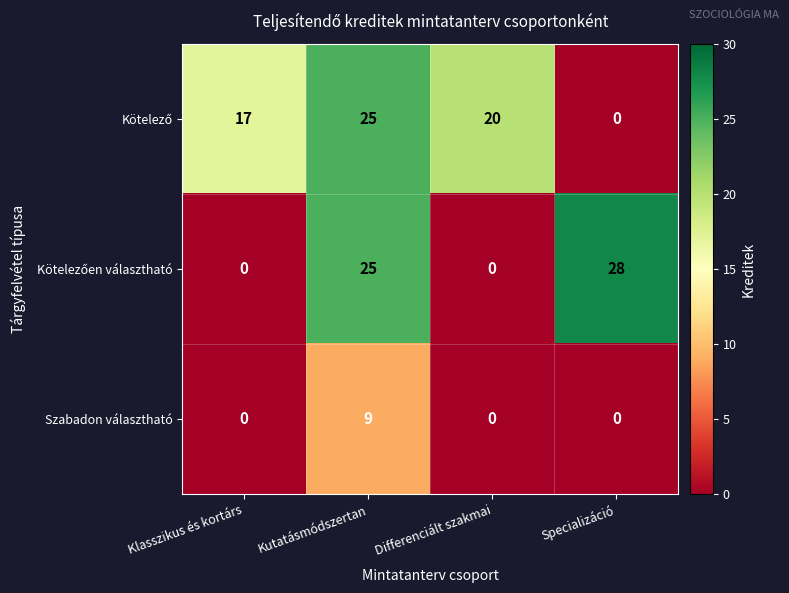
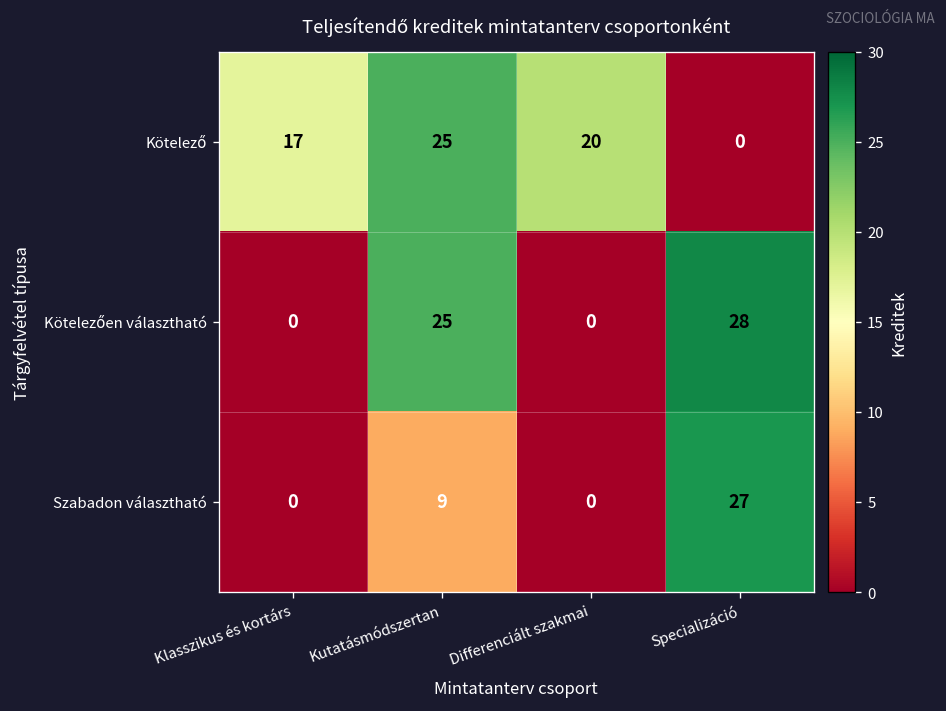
  {
    "Kötelező": {
      "Klasszikus és kortárs": 17,
      "Kutatásmódszertan": 25,
      "Differenciált szakmai": 20,
      "Specializáció": 0
    },
    "Kötelezően választható": {
      "Klasszikus és kortárs": 0,
      "Kutatásmódszertan": 25,
      "Differenciált szakmai": 0,
      "Specializáció": 28
    },
    "Szabadon választható": {
      "Klasszikus és kortárs": 0,
      "Kutatásmódszertan": 9,
      "Differenciált szakmai": 0,
-     "Specializáció": 0
+     "Specializáció": 27
    }
  }
